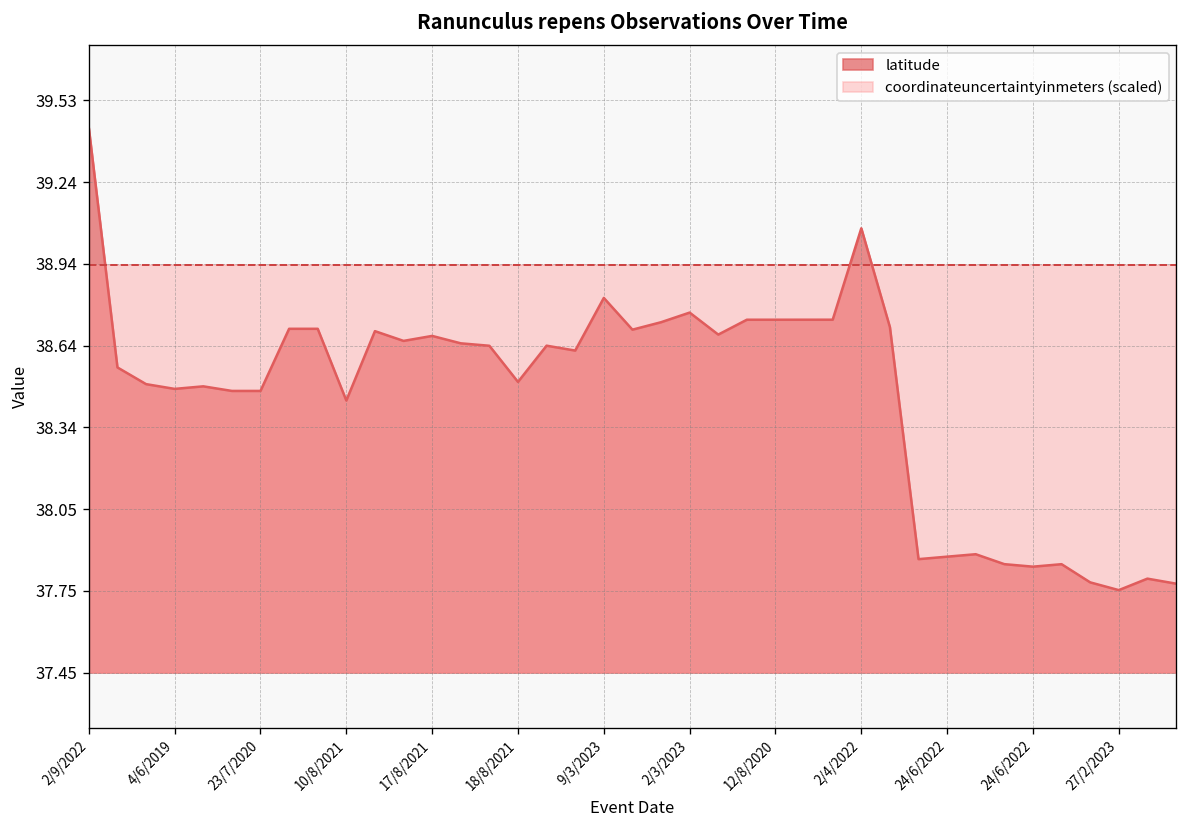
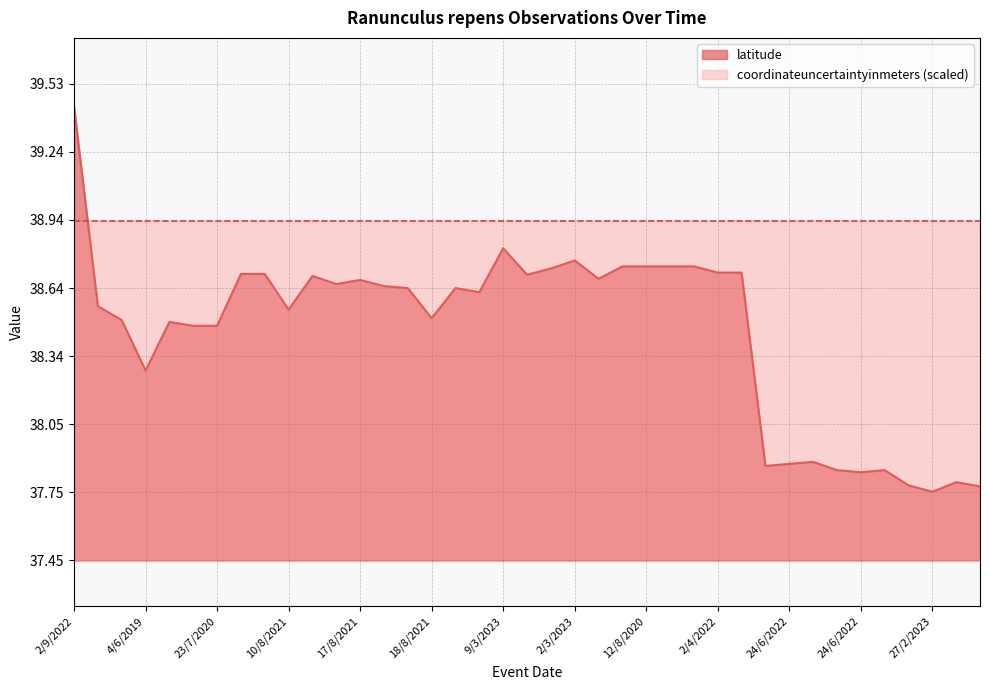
  {
    "latitude": {
      "2/9/2022": 39.43,
-     "4/6/2019": 38.48,
-     "10/8/2021": 38.44,
+     "4/6/2019": 38.28,
+     "10/8/2021": 38.55,
      "17/8/2021": 38.68,
      "18/8/2021": 38.51,
      "9/3/2023": 38.82,
      "2/3/2023": 38.76,
-     "2/4/2022": 39.07,
+     "2/4/2022": 38.71,
      "27/2/2023": 37.75
    },
    "coordinateuncertaintyinmeters (scaled)": {
      "2/9/2022": 38.93,
      "4/6/2019": 38.93,
      "10/8/2021": 38.93,
      "17/8/2021": 38.93,
      "18/8/2021": 38.93,
      "9/3/2023": 38.93,
      "2/3/2023": 38.93,
      "2/4/2022": 38.93,
      "27/2/2023": 38.93
    }
  }
